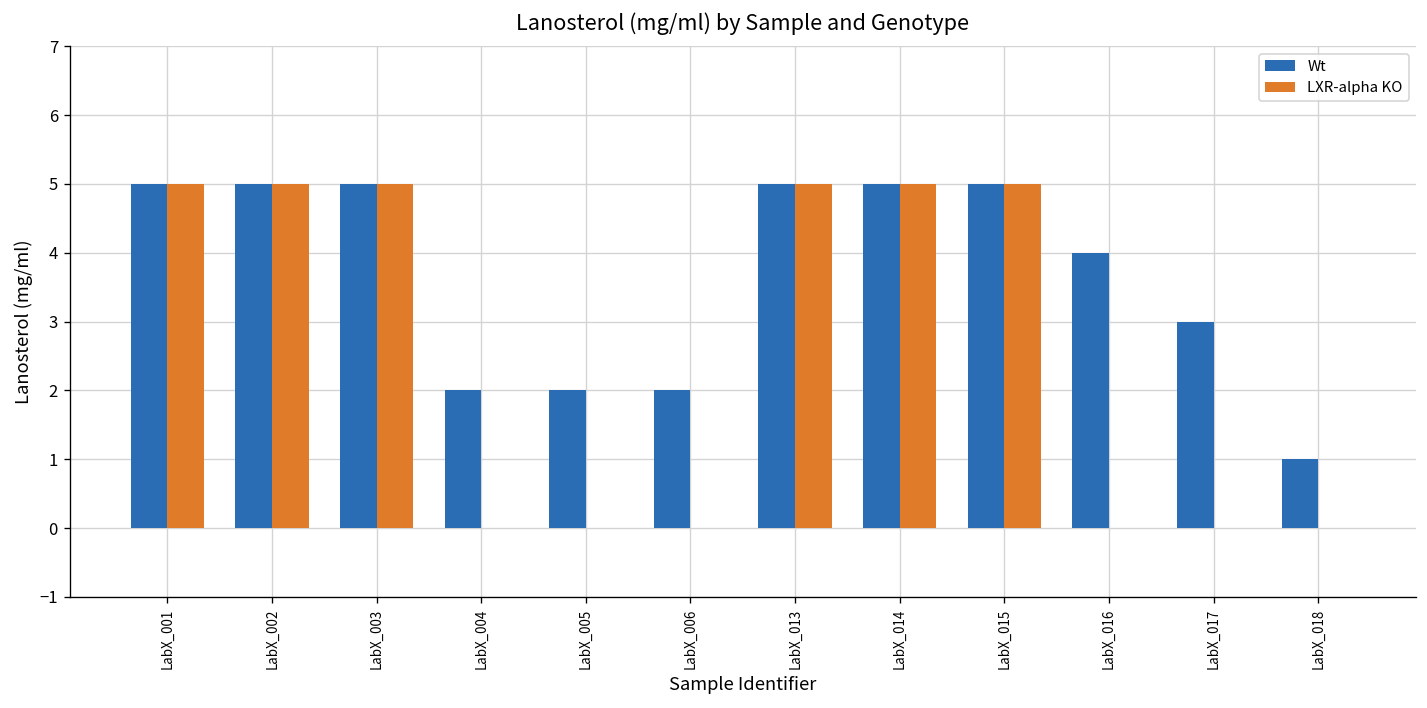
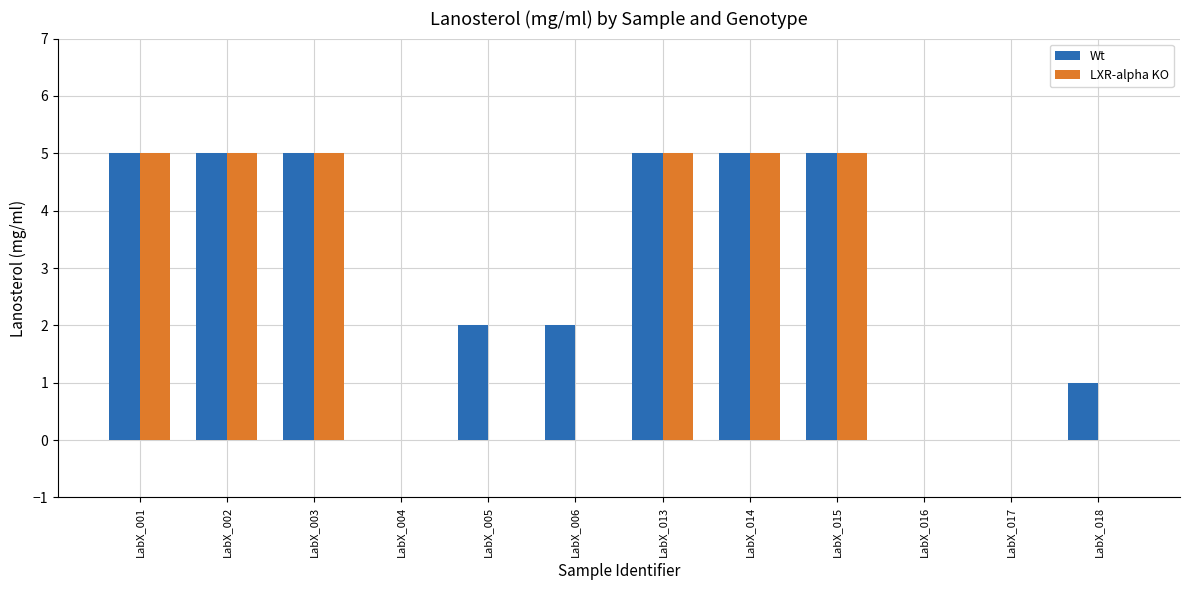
  {
    "Wt": {
      "LabX_001": 5,
      "LabX_002": 5,
      "LabX_003": 5,
-     "LabX_004": 2,
+     "LabX_004": 0,
      "LabX_005": 2,
      "LabX_006": 2,
      "LabX_013": 5,
      "LabX_014": 5,
      "LabX_015": 5,
-     "LabX_016": 4,
-     "LabX_017": 3,
+     "LabX_016": 0,
+     "LabX_017": 0,
      "LabX_018": 1
    },
    "LXR-alpha KO": {
      "LabX_001": 5,
      "LabX_002": 5,
      "LabX_003": 5,
      "LabX_004": 0,
      "LabX_005": 0,
      "LabX_006": 0,
      "LabX_013": 5,
      "LabX_014": 5,
      "LabX_015": 5,
      "LabX_016": 0,
      "LabX_017": 0,
      "LabX_018": 0
    }
  }
